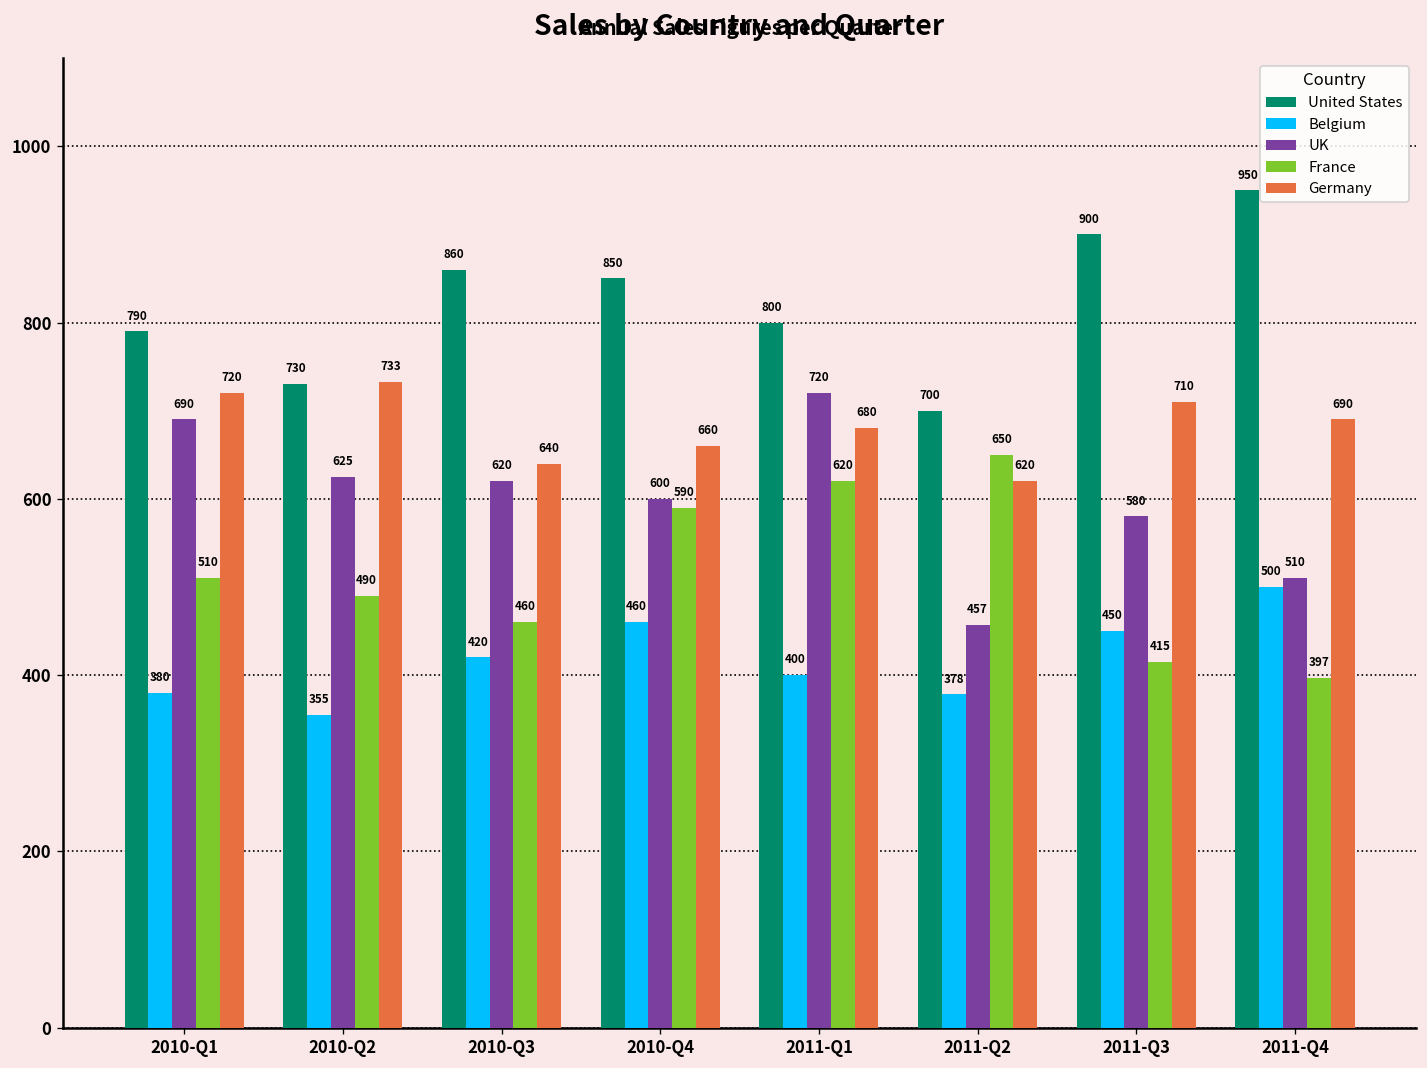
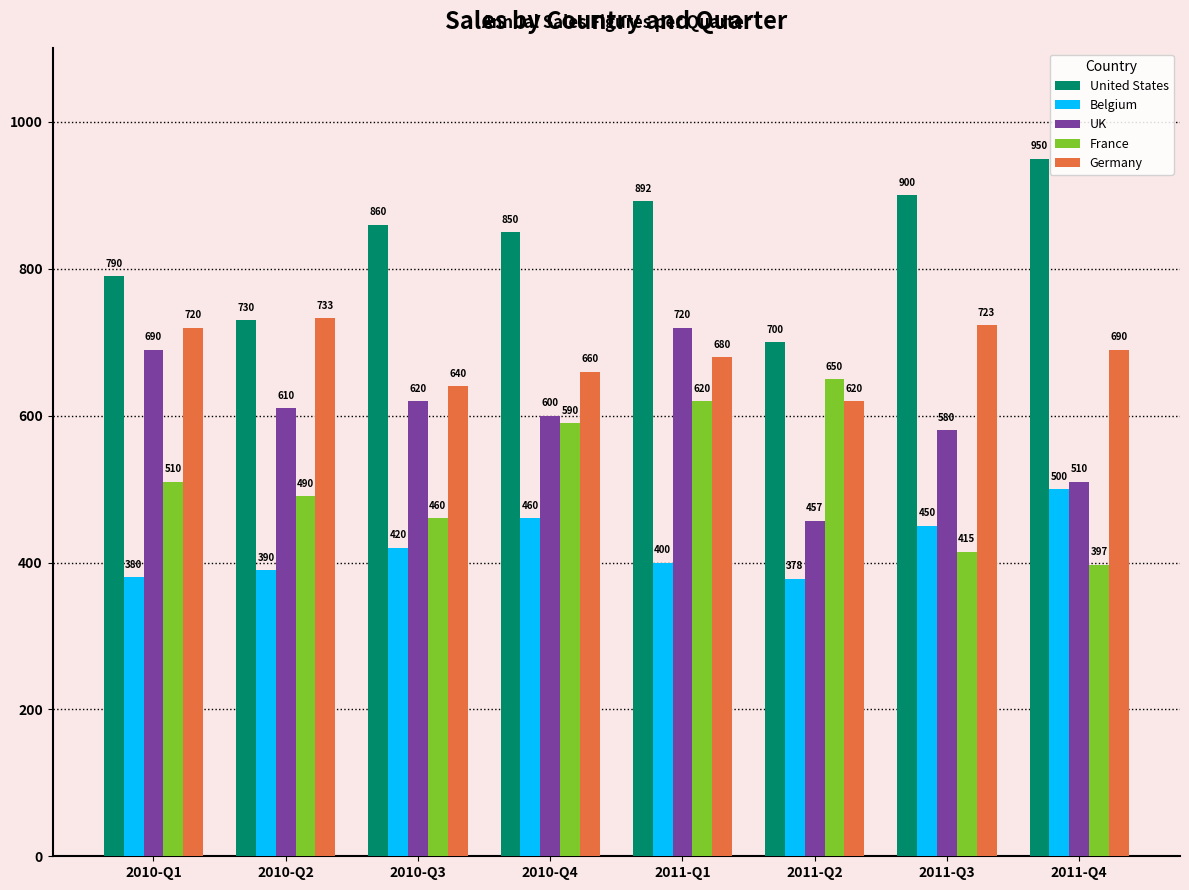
  {
    "United States": {
      "2010-Q1": 790,
      "2010-Q2": 730,
      "2010-Q3": 860,
      "2010-Q4": 850,
-     "2011-Q1": 800,
+     "2011-Q1": 892,
      "2011-Q2": 700,
      "2011-Q3": 900,
      "2011-Q4": 950
    },
    "Belgium": {
      "2010-Q1": 380,
-     "2010-Q2": 355,
+     "2010-Q2": 390,
      "2010-Q3": 420,
      "2010-Q4": 460,
      "2011-Q1": 400,
      "2011-Q2": 378,
      "2011-Q3": 450,
      "2011-Q4": 500
    },
    "UK": {
      "2010-Q1": 690,
-     "2010-Q2": 625,
+     "2010-Q2": 610,
      "2010-Q3": 620,
      "2010-Q4": 600,
      "2011-Q1": 720,
      "2011-Q2": 457,
      "2011-Q3": 580,
      "2011-Q4": 510
    },
    "France": {
      "2010-Q1": 510,
      "2010-Q2": 490,
      "2010-Q3": 460,
      "2010-Q4": 590,
      "2011-Q1": 620,
      "2011-Q2": 650,
      "2011-Q3": 415,
      "2011-Q4": 397
    },
    "Germany": {
      "2010-Q1": 720,
      "2010-Q2": 733,
      "2010-Q3": 640,
      "2010-Q4": 660,
      "2011-Q1": 680,
      "2011-Q2": 620,
-     "2011-Q3": 710,
+     "2011-Q3": 723,
      "2011-Q4": 690
    }
  }
